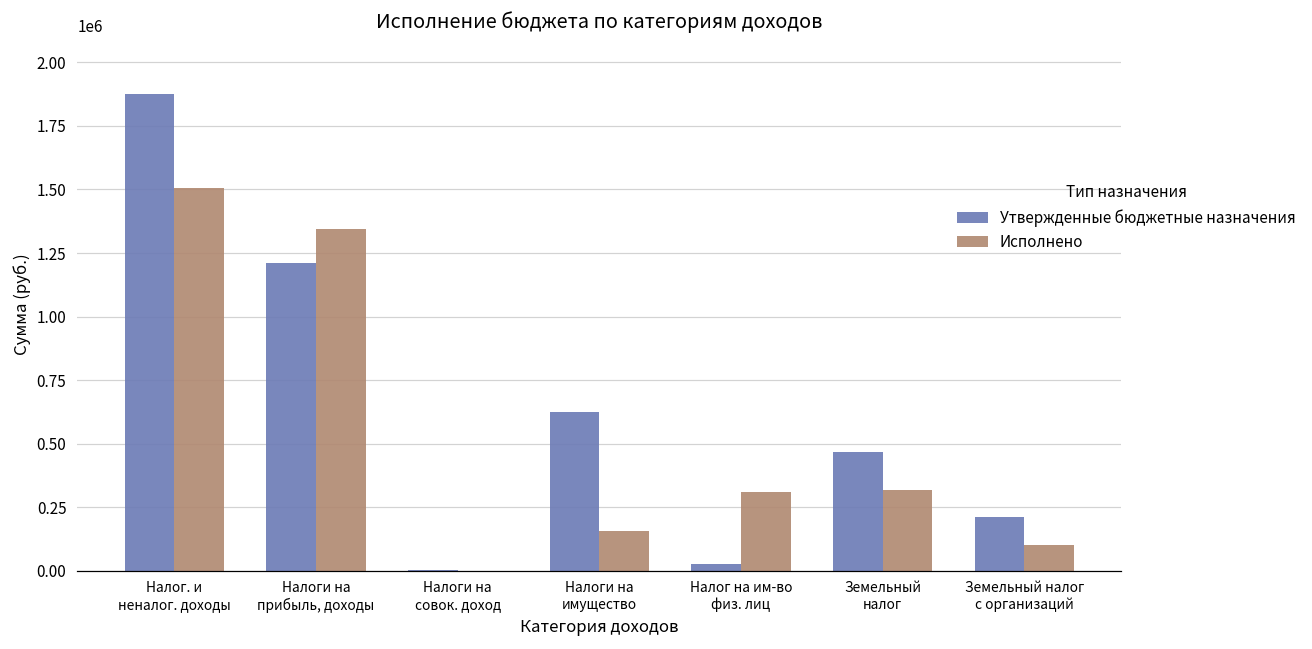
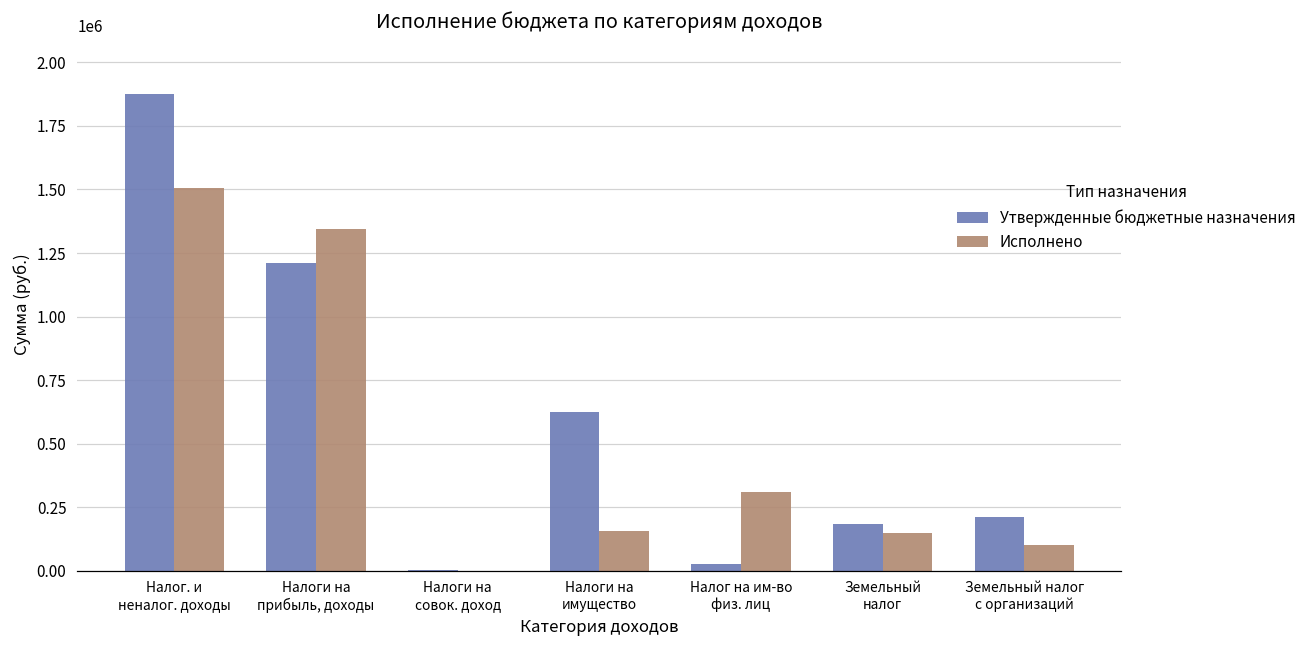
  {
    "Утвержденные бюджетные назначения": {
      "Налог. и неналог. доходы": 1880000,
      "Налоги на прибыль, доходы": 1210000,
      "Налоги на имущество": 630000,
      "Налог на им-во физ. лиц": 30000,
-     "Земельный налог": 470000,
+     "Земельный налог": 180000,
      "Земельный налог с организаций": 210000
    },
    "Исполнено": {
      "Налог. и неналог. доходы": 1500000,
      "Налоги на прибыль, доходы": 1340000,
      "Налоги на совок. доход": 0,
      "Налоги на имущество": 160000,
      "Налог на им-во физ. лиц": 310000,
-     "Земельный налог": 320000,
+     "Земельный налог": 150000,
      "Земельный налог с организаций": 100000
    }
  }
